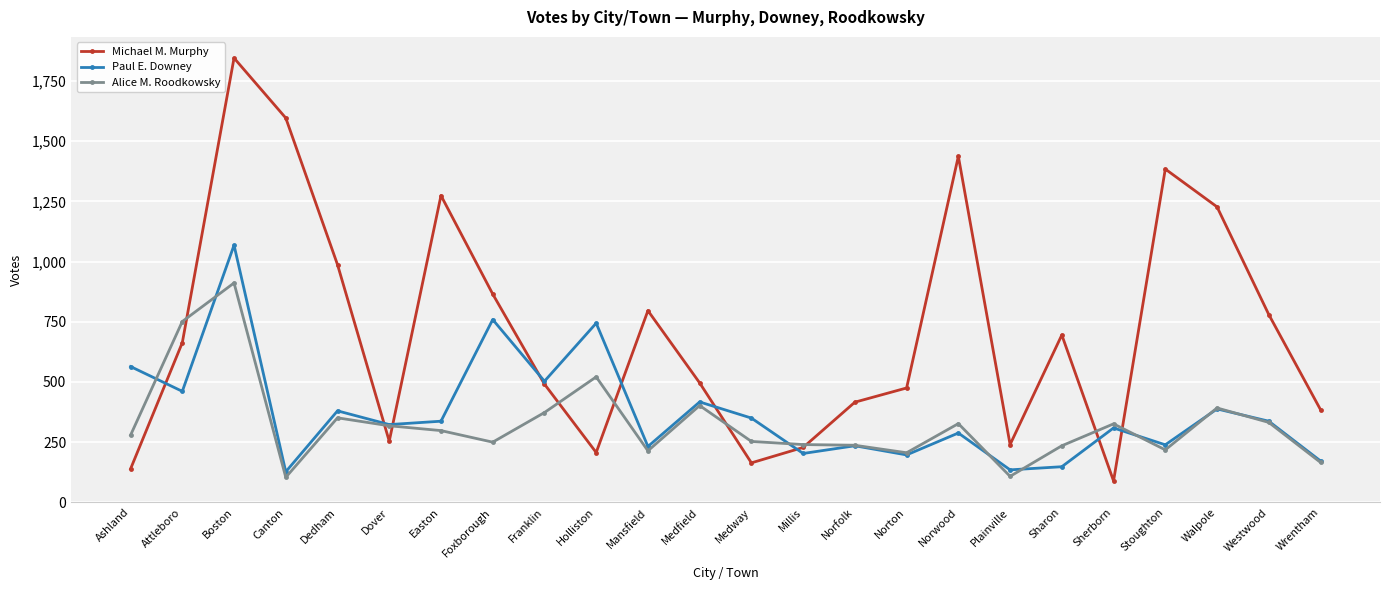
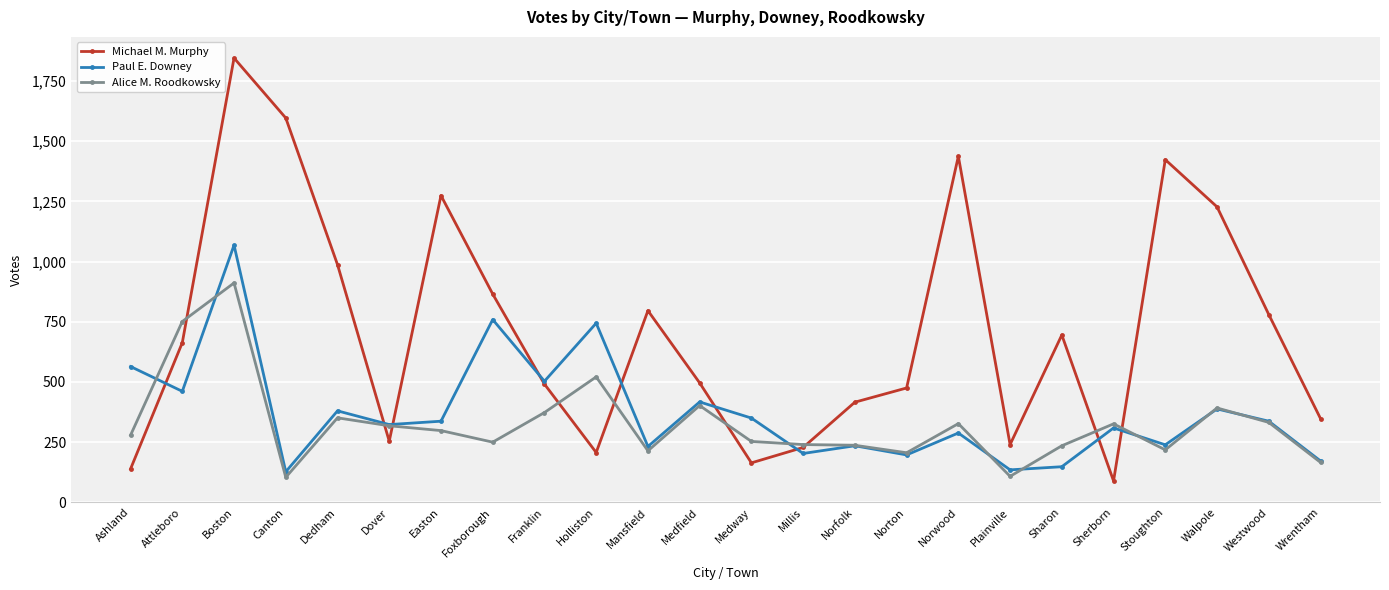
  {
    "Michael M. Murphy": {
      "Ashland": "140",
      "Attleboro": "660",
      "Boston": "1,850",
      "Canton": "1,600",
      "Dedham": "990",
      "Dover": "250",
      "Easton": "1,270",
      "Foxborough": "870",
      "Franklin": "490",
      "Holliston": "210",
      "Mansfield": "800",
      "Medfield": "500",
      "Medway": "160",
      "Millis": "230",
      "Norfolk": "420",
      "Norton": "480",
      "Norwood": "1,440",
      "Plainville": "240",
      "Sharon": "700",
      "Sherborn": "90",
-     "Stoughton": "1,380",
+     "Stoughton": "1,420",
      "Walpole": "1,230",
      "Westwood": "780",
-     "Wrentham": "390"
+     "Wrentham": "350"
    },
    "Paul E. Downey": {
      "Ashland": "560",
      "Attleboro": "460",
      "Boston": "1,070",
      "Canton": "130",
      "Dedham": "380",
      "Easton": "340",
      "Foxborough": "760",
      "Franklin": "500",
      "Holliston": "740",
      "Mansfield": "230",
      "Medfield": "420",
      "Medway": "350",
      "Millis": "200",
      "Norwood": "290",
      "Plainville": "140",
      "Sharon": "150",
      "Sherborn": "310",
      "Stoughton": "240"
    },
    "Alice M. Roodkowsky": {
      "Ashland": "280",
      "Attleboro": "750",
      "Boston": "910",
      "Canton": "100",
      "Dedham": "350",
      "Easton": "300",
      "Foxborough": "250",
      "Franklin": "370",
      "Holliston": "520",
      "Mansfield": "210",
      "Medfield": "400",
      "Medway": "250",
      "Millis": "240",
      "Norwood": "330",
      "Plainville": "110",
      "Sharon": "240",
      "Sherborn": "330",
      "Stoughton": "220"
    }
  }
